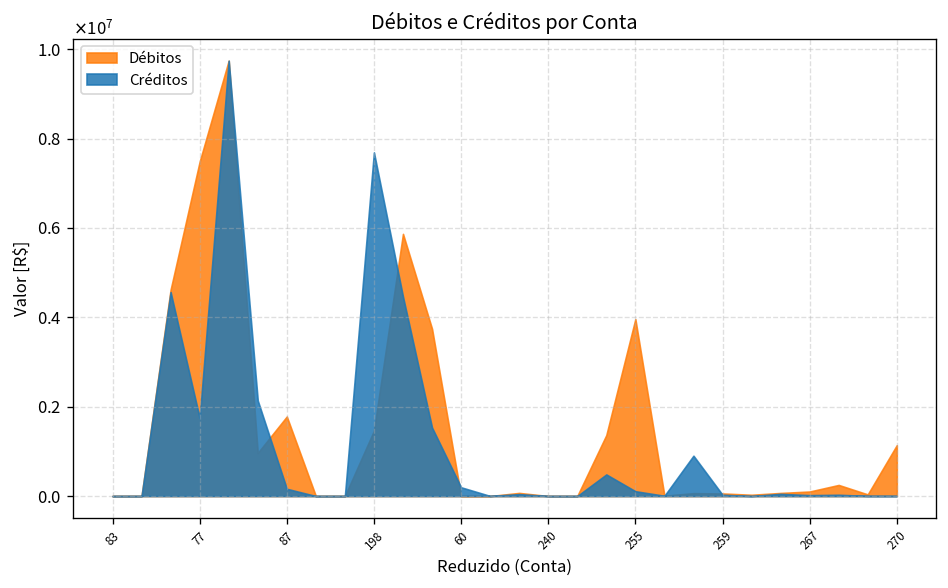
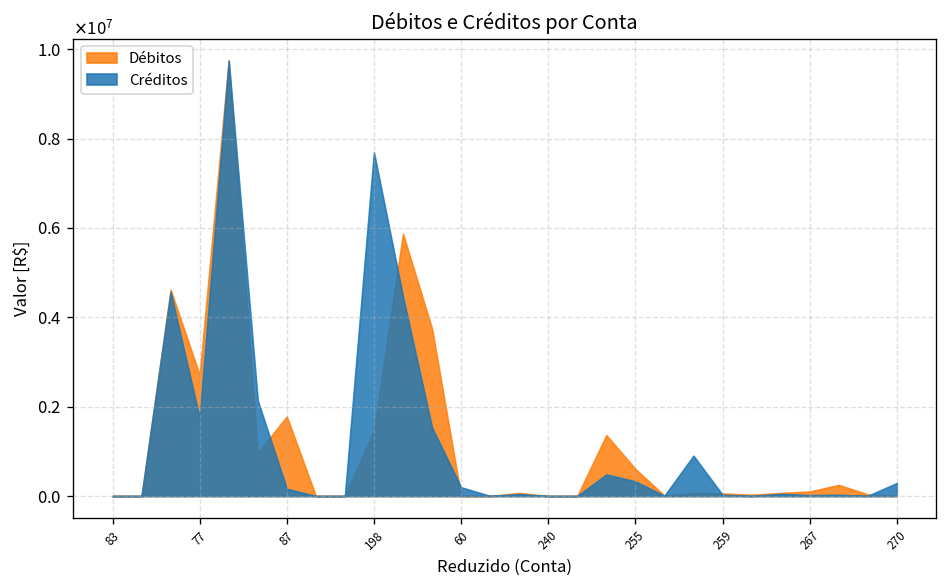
  {
    "Débitos": {
-     "77": 7500000,
+     "77": 2700000,
      "87": 1800000,
      "198": 1500000,
      "60": 0,
-     "255": 4000000,
+     "255": 600000,
      "267": 100000,
-     "270": 1100000
+     "270": 0
    },
    "Créditos": {
      "77": 1700000,
      "87": 200000,
      "198": 7700000,
      "60": 200000,
-     "255": 100000,
-     "270": 0
+     "255": 300000,
+     "270": 300000
    }
  }
